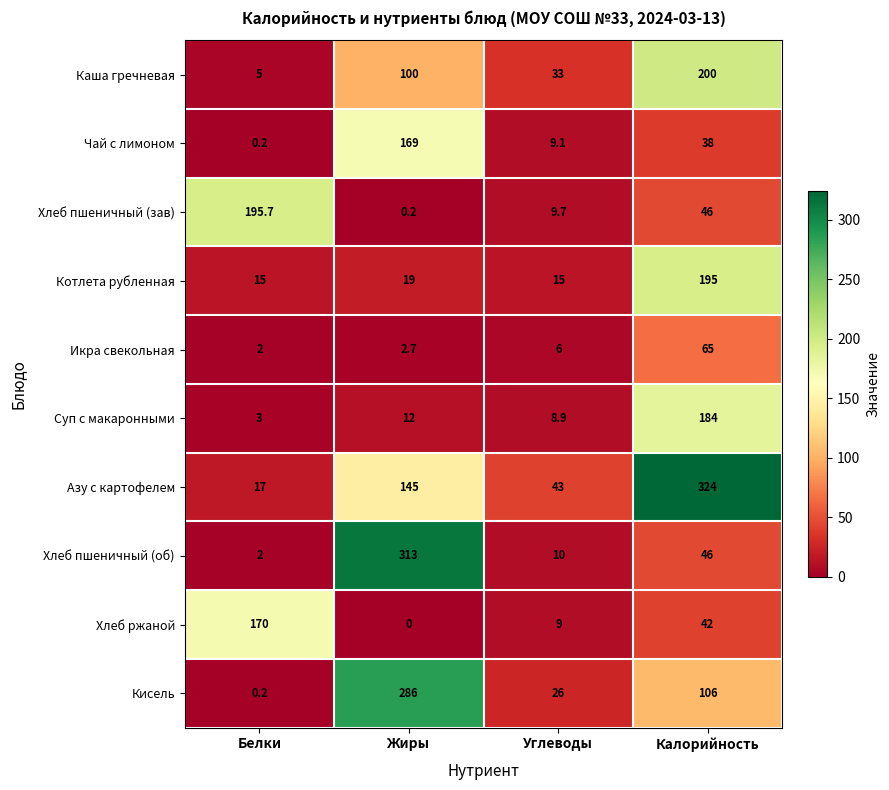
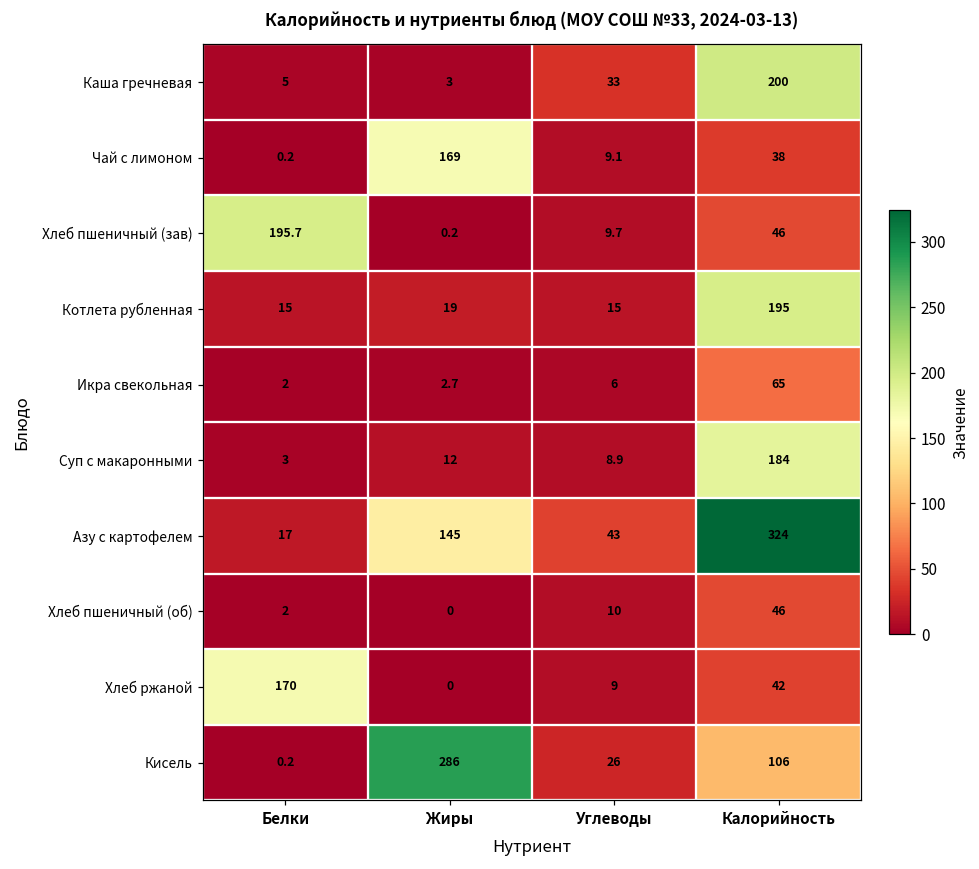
  {
    "Каша гречневая": {
      "Белки": 5,
-     "Жиры": 100,
+     "Жиры": 3,
      "Углеводы": 33,
      "Калорийность": 200
    },
    "Чай с лимоном": {
      "Белки": 0.2,
      "Жиры": 169,
      "Углеводы": 9.1,
      "Калорийность": 38
    },
    "Хлеб пшеничный (зав)": {
      "Белки": 195.7,
      "Жиры": 0.2,
      "Углеводы": 9.7,
      "Калорийность": 46
    },
    "Котлета рубленная": {
      "Белки": 15,
      "Жиры": 19,
      "Углеводы": 15,
      "Калорийность": 195
    },
    "Икра свекольная": {
      "Белки": 2,
      "Жиры": 2.7,
      "Углеводы": 6,
      "Калорийность": 65
    },
    "Суп с макаронными": {
      "Белки": 3,
      "Жиры": 12,
      "Углеводы": 8.9,
      "Калорийность": 184
    },
    "Азу с картофелем": {
      "Белки": 17,
      "Жиры": 145,
      "Углеводы": 43,
      "Калорийность": 324
    },
    "Хлеб пшеничный (об)": {
      "Белки": 2,
-     "Жиры": 313,
+     "Жиры": 0,
      "Углеводы": 10,
      "Калорийность": 46
    },
    "Хлеб ржаной": {
      "Белки": 170,
      "Жиры": 0,
      "Углеводы": 9,
      "Калорийность": 42
    },
    "Кисель": {
      "Белки": 0.2,
      "Жиры": 286,
      "Углеводы": 26,
      "Калорийность": 106
    }
  }
